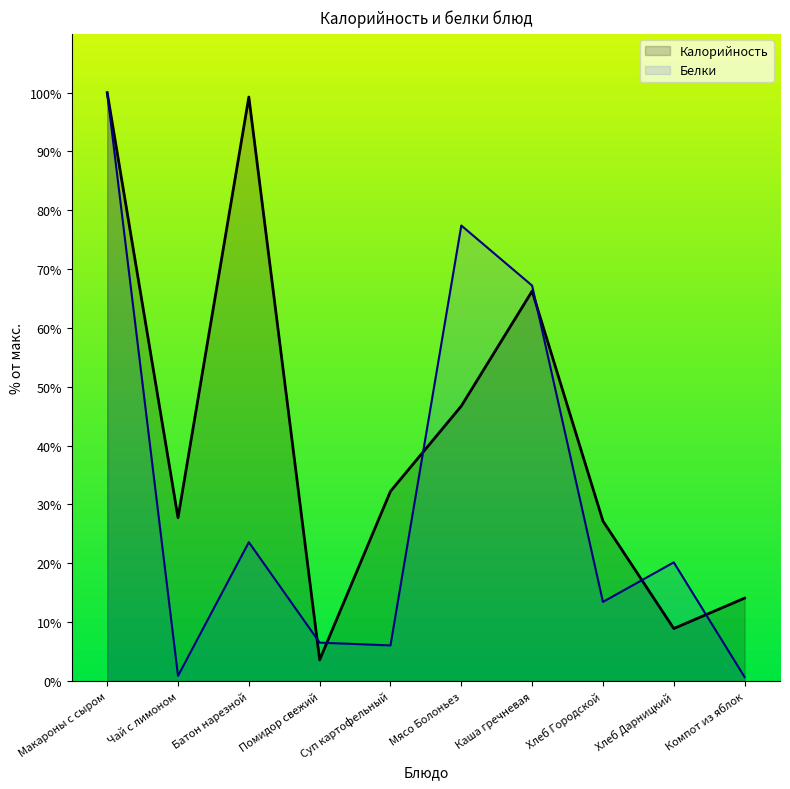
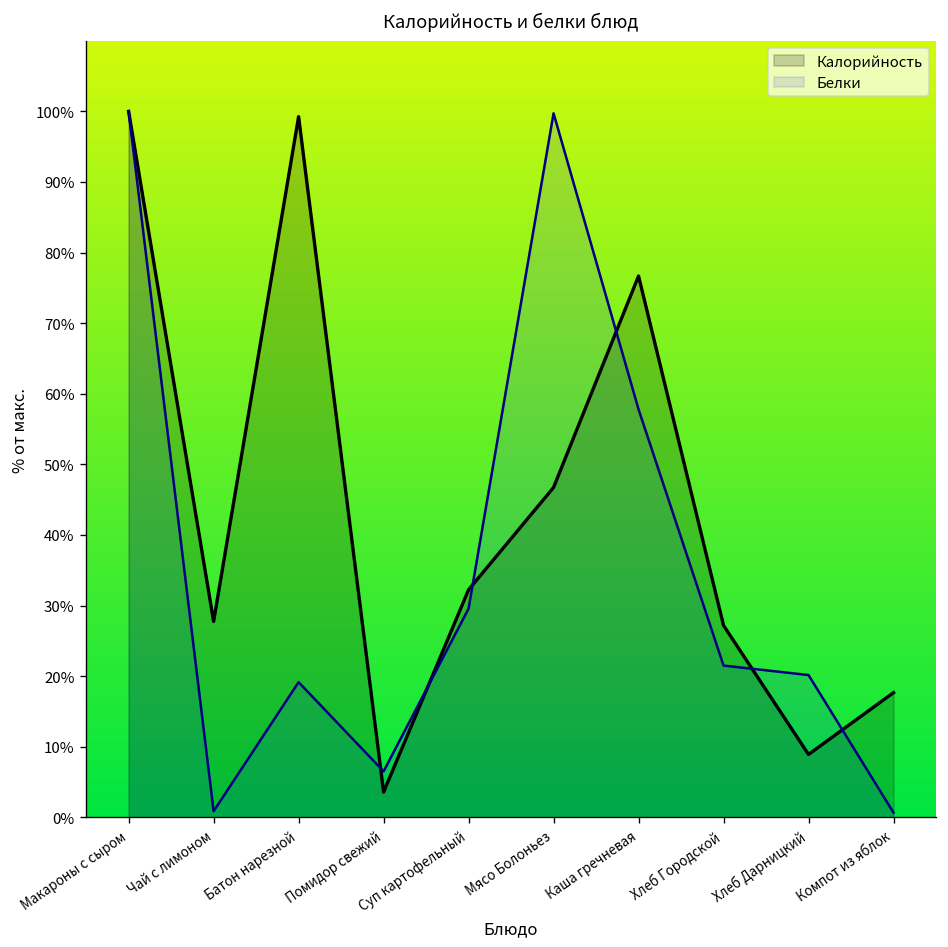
  {
    "Калорийность": {
      "Чай с лимоном": "28%",
      "Батон нарезной": "99%",
      "Помидор свежий": "4%",
      "Суп картофельный": "32%",
      "Мясо Болоньез": "47%",
-     "Каша гречневая": "66%",
+     "Каша гречневая": "77%",
      "Хлеб Городской": "27%",
      "Хлеб Дарницкий": "9%",
-     "Компот из яблок": "14%"
+     "Компот из яблок": "18%"
    },
    "Белки": {
      "Чай с лимоном": "1%",
-     "Батон нарезной": "24%",
+     "Батон нарезной": "19%",
      "Помидор свежий": "7%",
-     "Суп картофельный": "6%",
-     "Мясо Болоньез": "77%",
-     "Каша гречневая": "67%",
-     "Хлеб Городской": "13%",
+     "Суп картофельный": "30%",
+     "Мясо Болоньез": "100%",
+     "Каша гречневая": "58%",
+     "Хлеб Городской": "22%",
      "Хлеб Дарницкий": "20%",
      "Компот из яблок": "1%"
    }
  }
